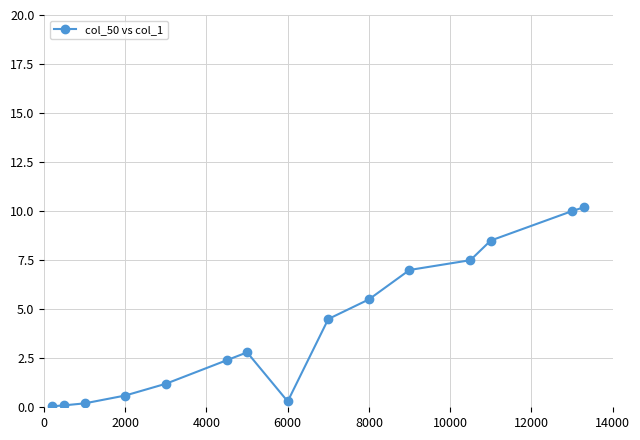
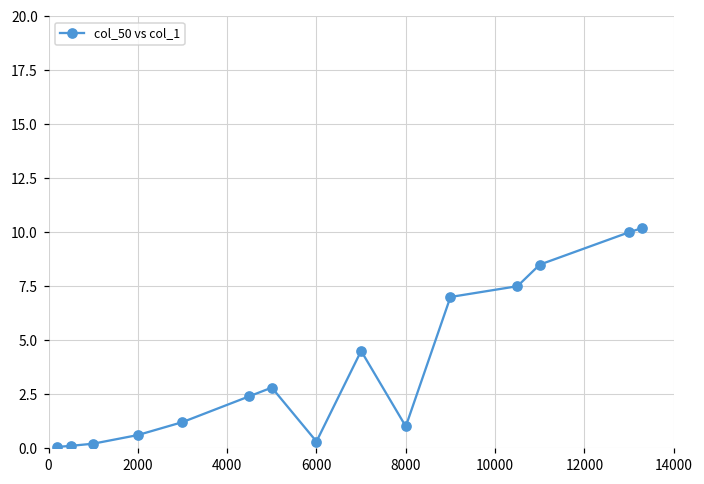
  {
    "2000": 0.6,
    "6000": 0.3,
-   "8000": 5.5
+   "8000": 1.0
  }
